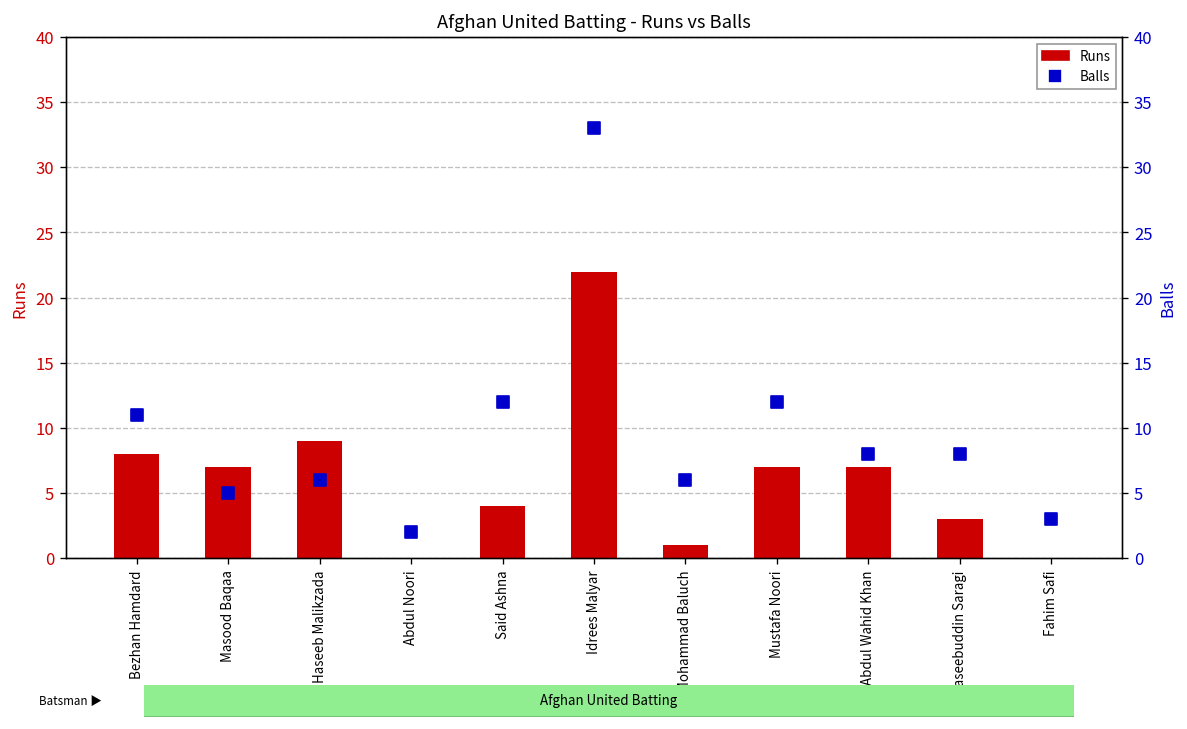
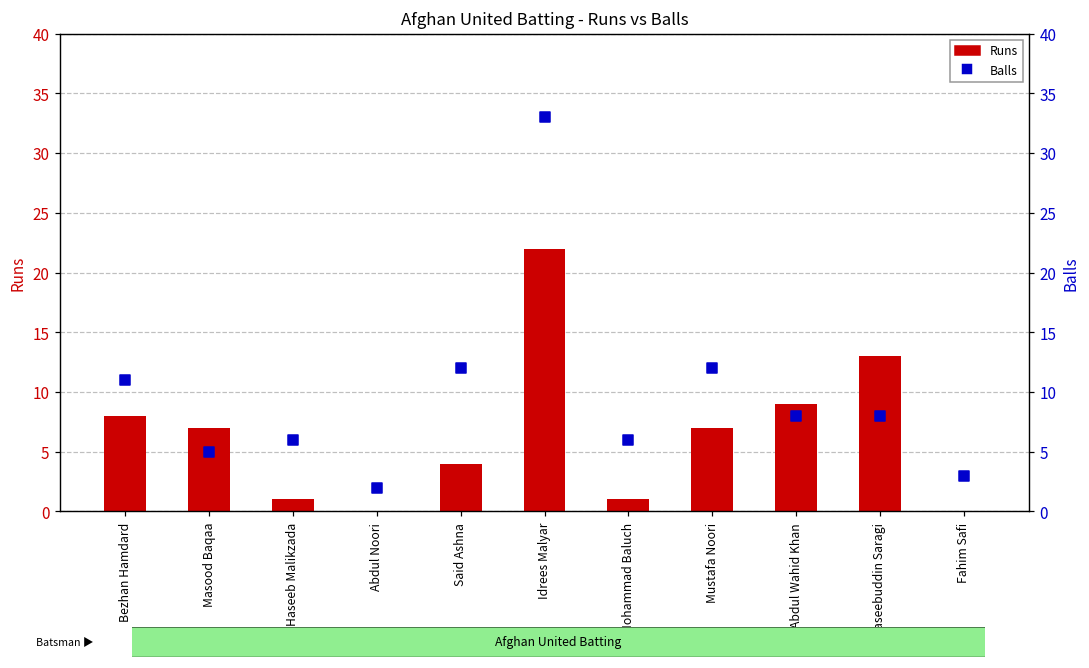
  {
    "Runs": {
      "Bezhan Hamdard": 8,
      "Masood Baqaa": 7,
-     "Haseeb Malikzada": 9,
+     "Haseeb Malikzada": 1,
      "Abdul Noori": 0,
      "Said Ashna": 4,
      "Idrees Malyar": 22,
      "Mohammad Baluch": 1,
      "Mustafa Noori": 7,
-     "Abdul Wahid Khan": 7,
-     "Haseebuddin Saragi": 3,
+     "Abdul Wahid Khan": 9,
+     "Haseebuddin Saragi": 13,
      "Fahim Safi": 0
    }
  }
